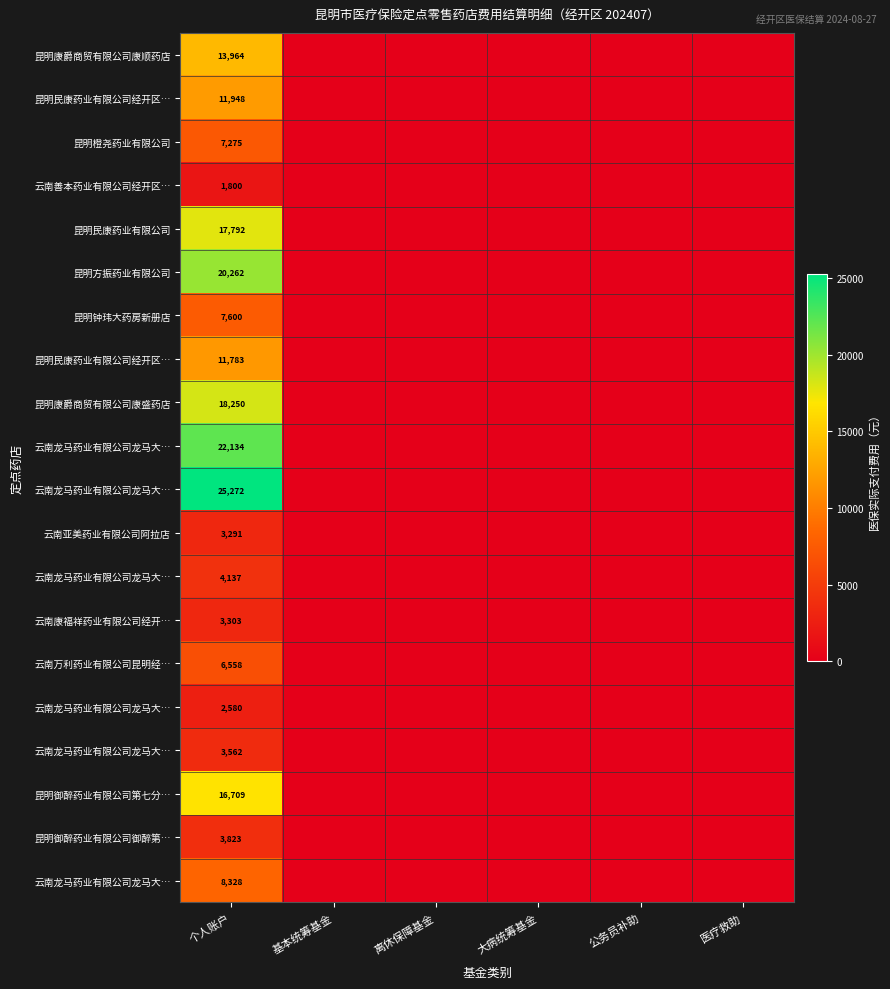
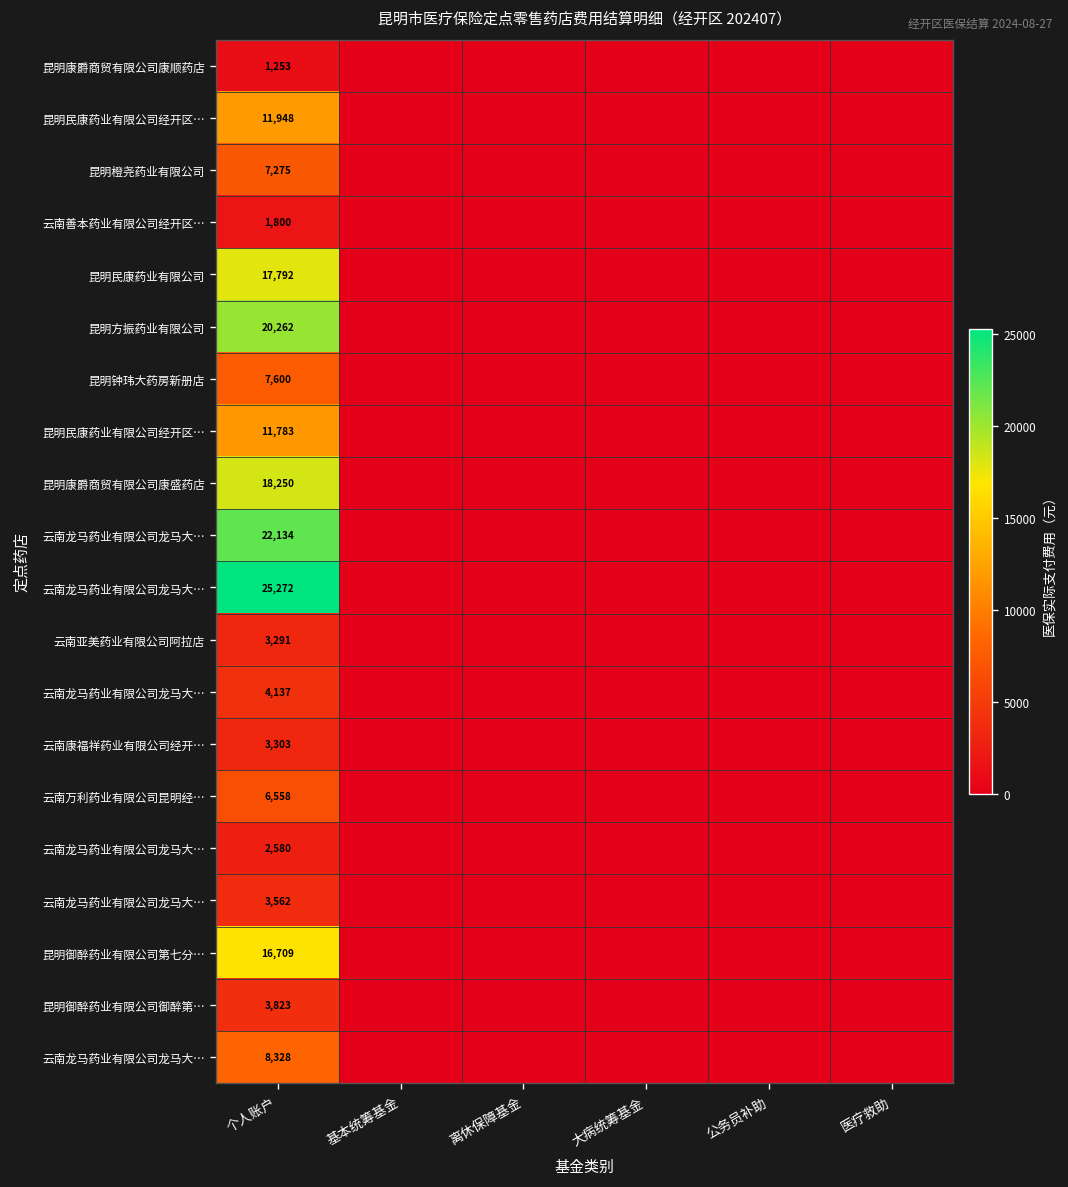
  {
    "昆明康爵商贸有限公司康顺药店": {
-     "个人账户": "13,964"
+     "个人账户": "1,253"
    },
    "昆明橙尧药业有限公司": {
      "个人账户": "7,275"
    },
    "云南善本药业有限公司经开区…": {
      "个人账户": "1,800"
    },
    "昆明民康药业有限公司": {
      "个人账户": "17,792"
    },
    "昆明方振药业有限公司": {
      "个人账户": "20,262"
    },
    "昆明钟玮大药房新册店": {
      "个人账户": "7,600"
    },
    "昆明康爵商贸有限公司康盛药店": {
      "个人账户": "18,250"
    },
    "云南亚美药业有限公司阿拉店": {
      "个人账户": "3,291"
    },
    "云南康福祥药业有限公司经开…": {
      "个人账户": "3,303"
    },
    "云南万利药业有限公司昆明经…": {
      "个人账户": "6,558"
    },
    "昆明御醉药业有限公司第七分…": {
      "个人账户": "16,709"
    },
    "昆明御醉药业有限公司御醉第…": {
      "个人账户": "3,823"
    }
  }
